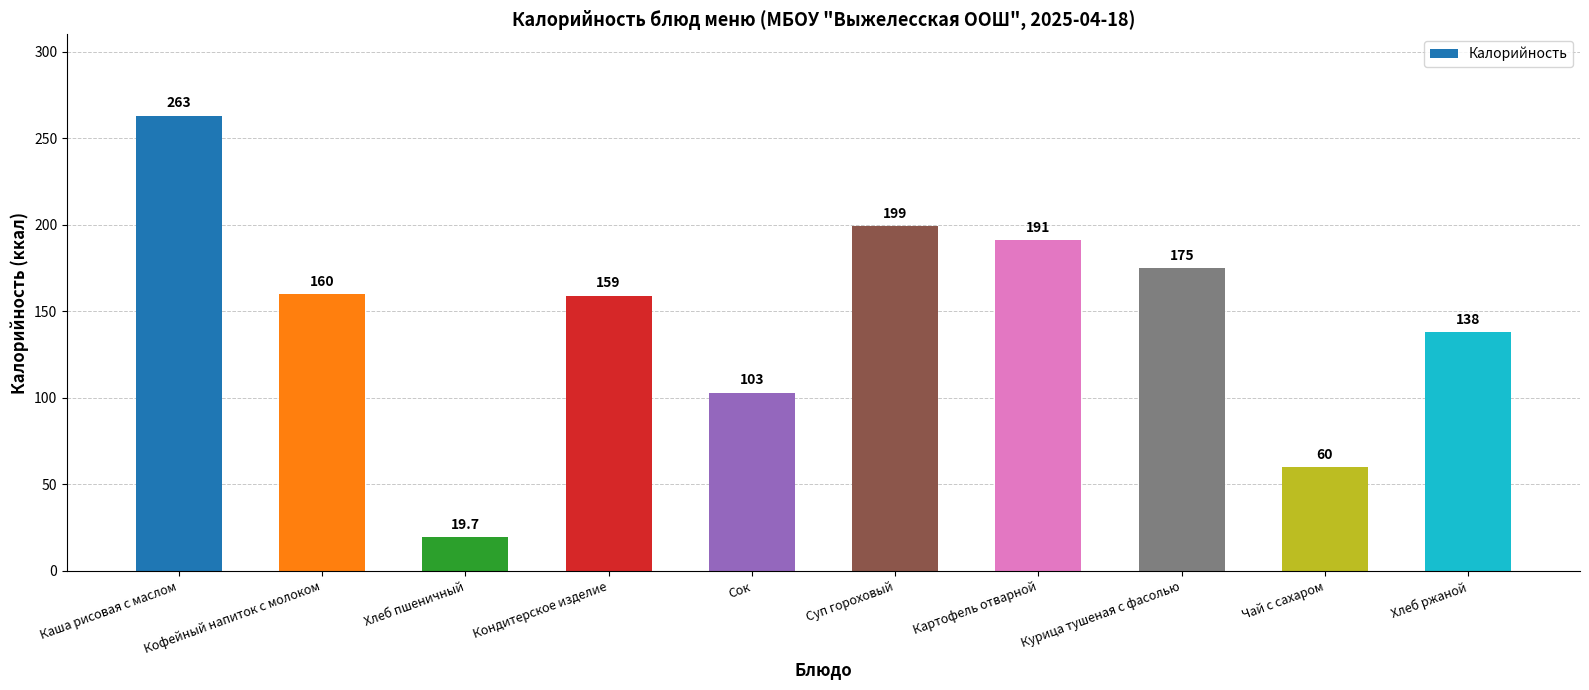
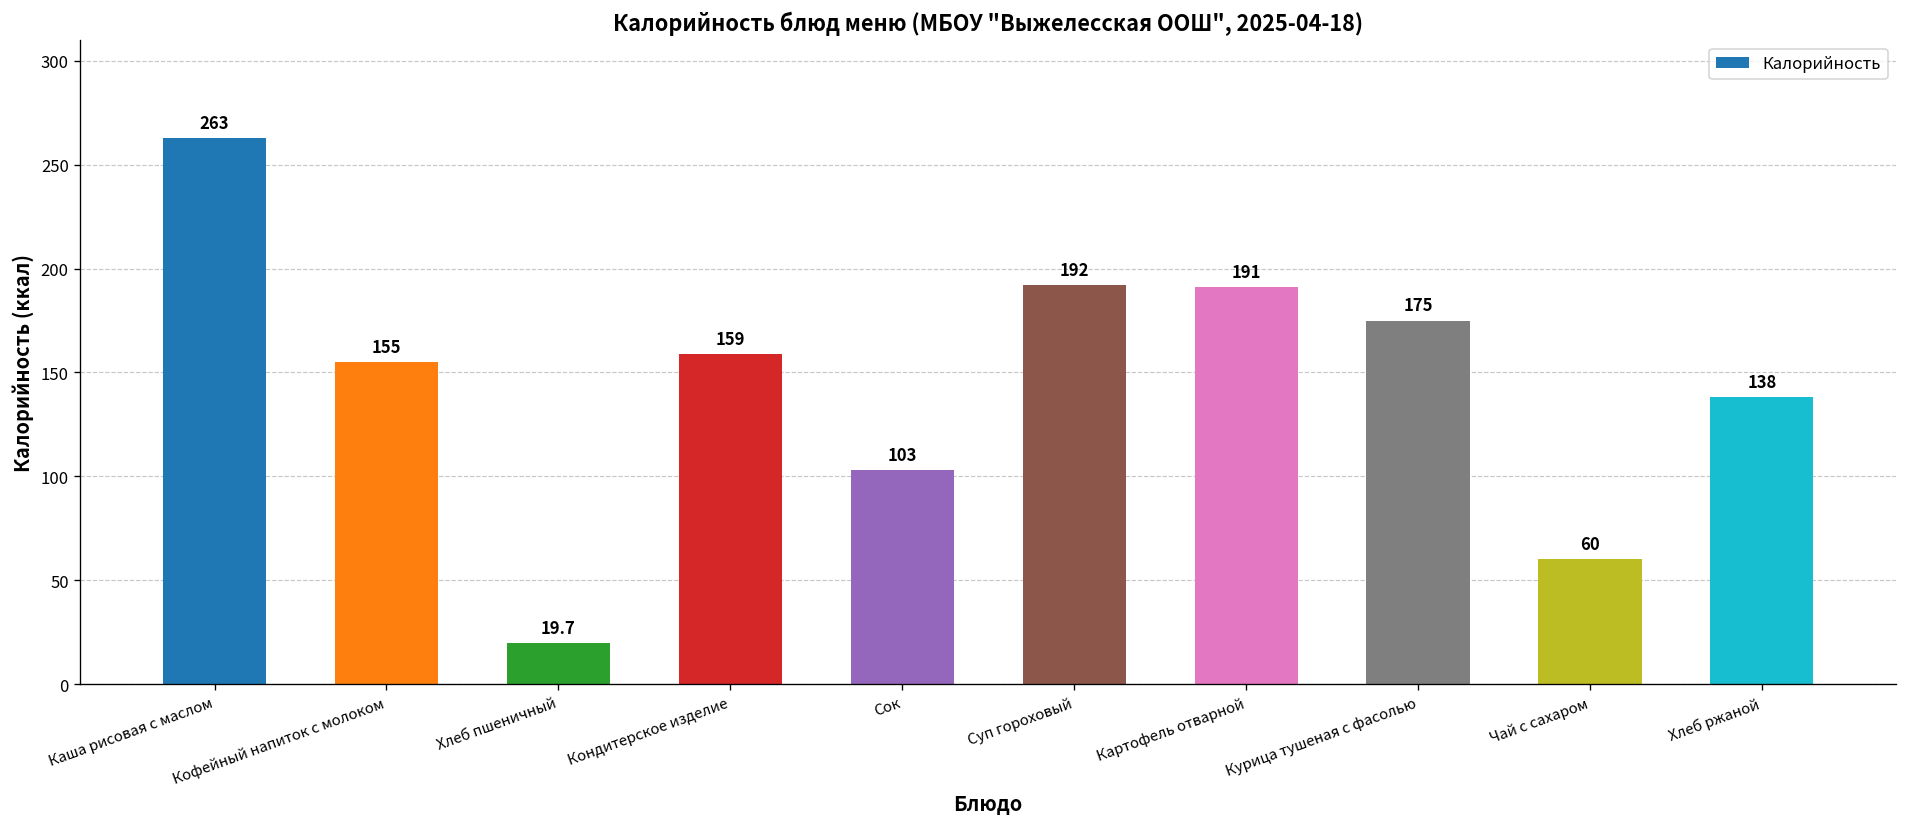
  {
    "Каша рисовая с маслом": 263,
-   "Кофейный напиток с молоком": 160,
+   "Кофейный напиток с молоком": 155,
    "Хлеб пшеничный": 19.7,
    "Кондитерское изделие": 159,
    "Сок": 103,
-   "Суп гороховый": 199,
+   "Суп гороховый": 192,
    "Картофель отварной": 191,
    "Курица тушеная с фасолью": 175,
    "Чай с сахаром": 60,
    "Хлеб ржаной": 138
  }
